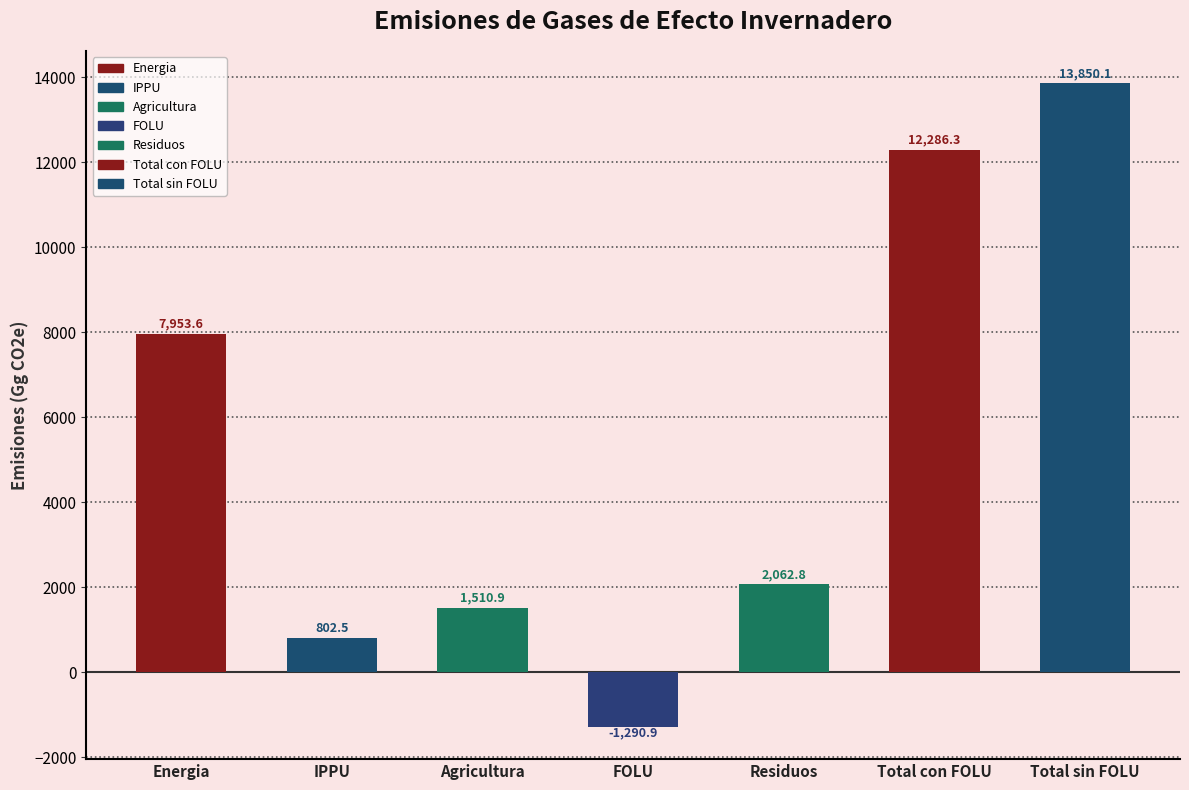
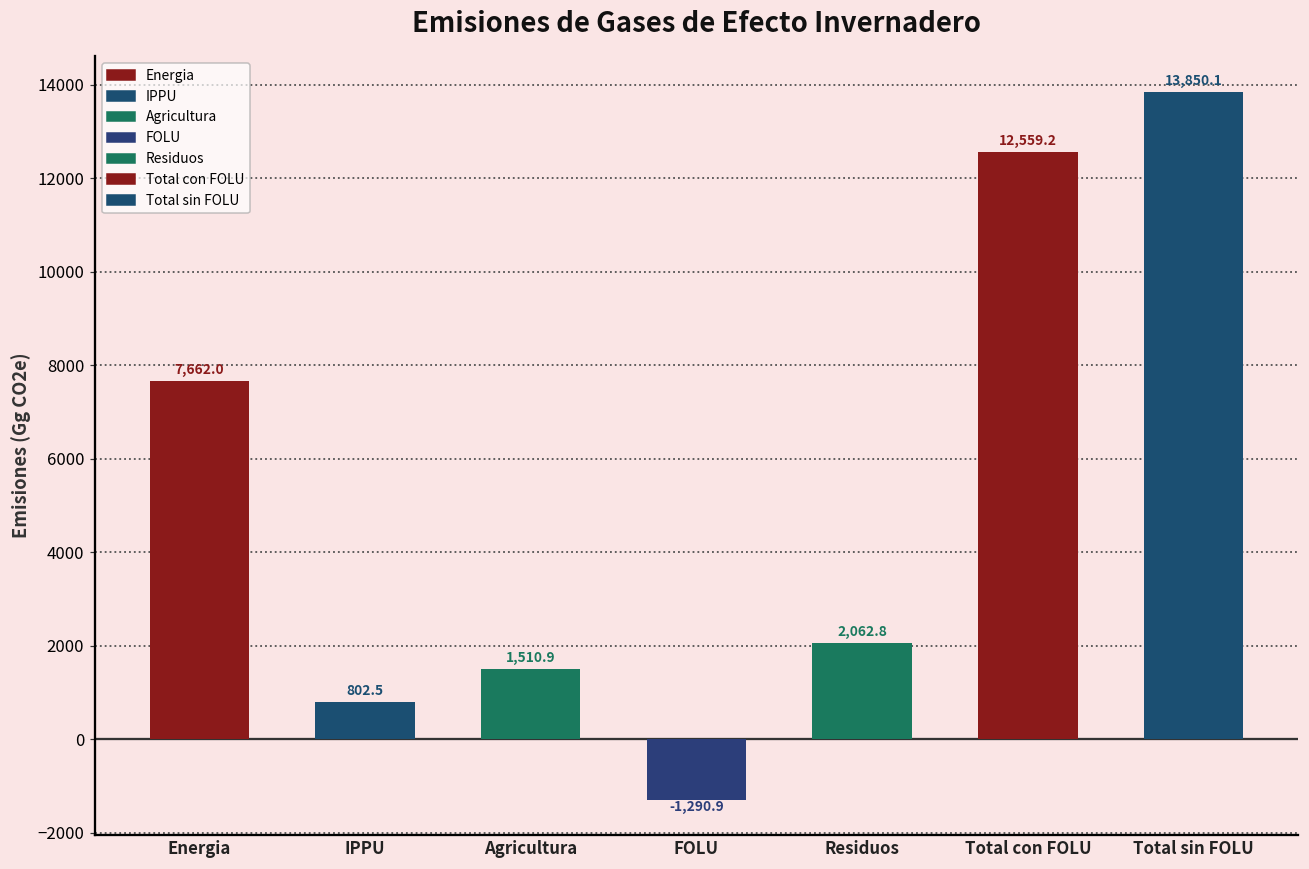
  {
-   "Energia": "7,953.6",
+   "Energia": "7,662.0",
    "IPPU": "802.5",
    "Agricultura": "1,510.9",
    "FOLU": "-1,290.9",
    "Residuos": "2,062.8",
-   "Total con FOLU": "12,286.3",
+   "Total con FOLU": "12,559.2",
    "Total sin FOLU": "13,850.1"
  }
